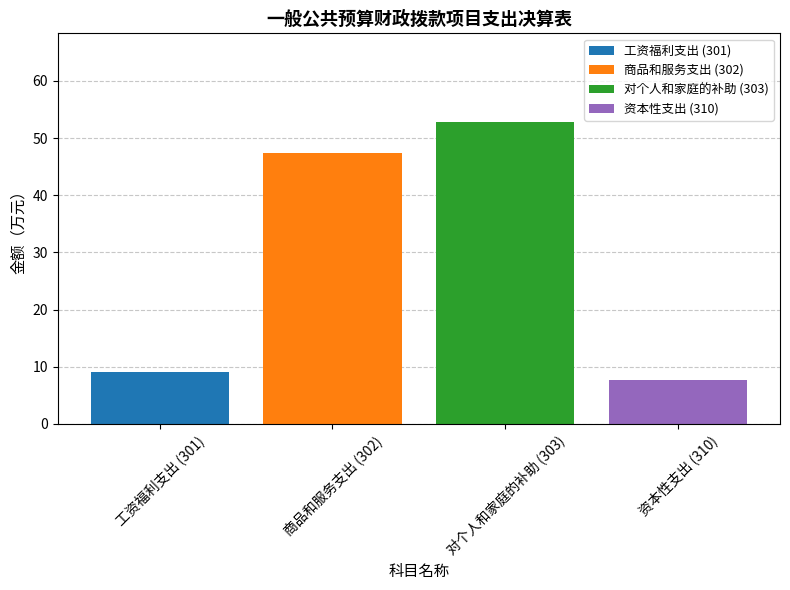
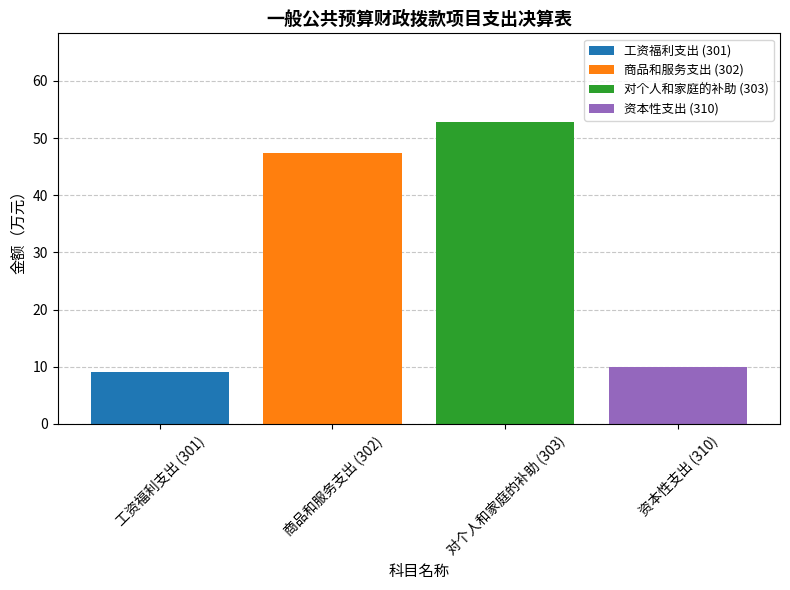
  {
    "工资福利支出 (301)": 9,
    "商品和服务支出 (302)": 47,
    "对个人和家庭的补助 (303)": 53,
-   "资本性支出 (310)": 8
+   "资本性支出 (310)": 10
  }
